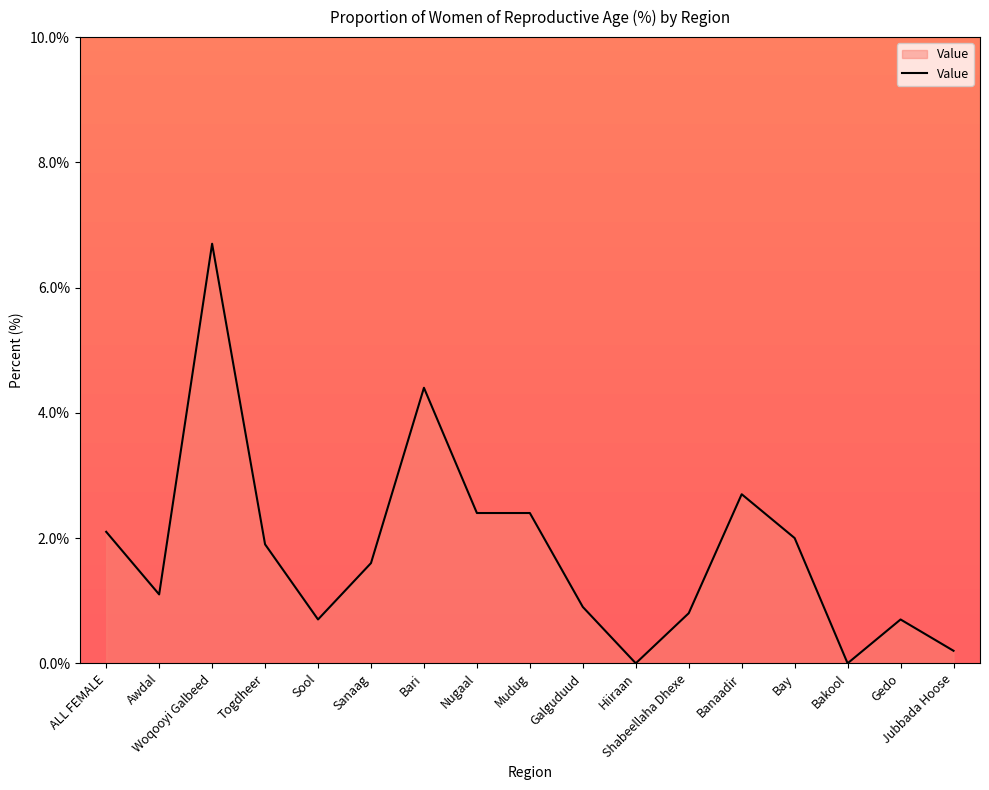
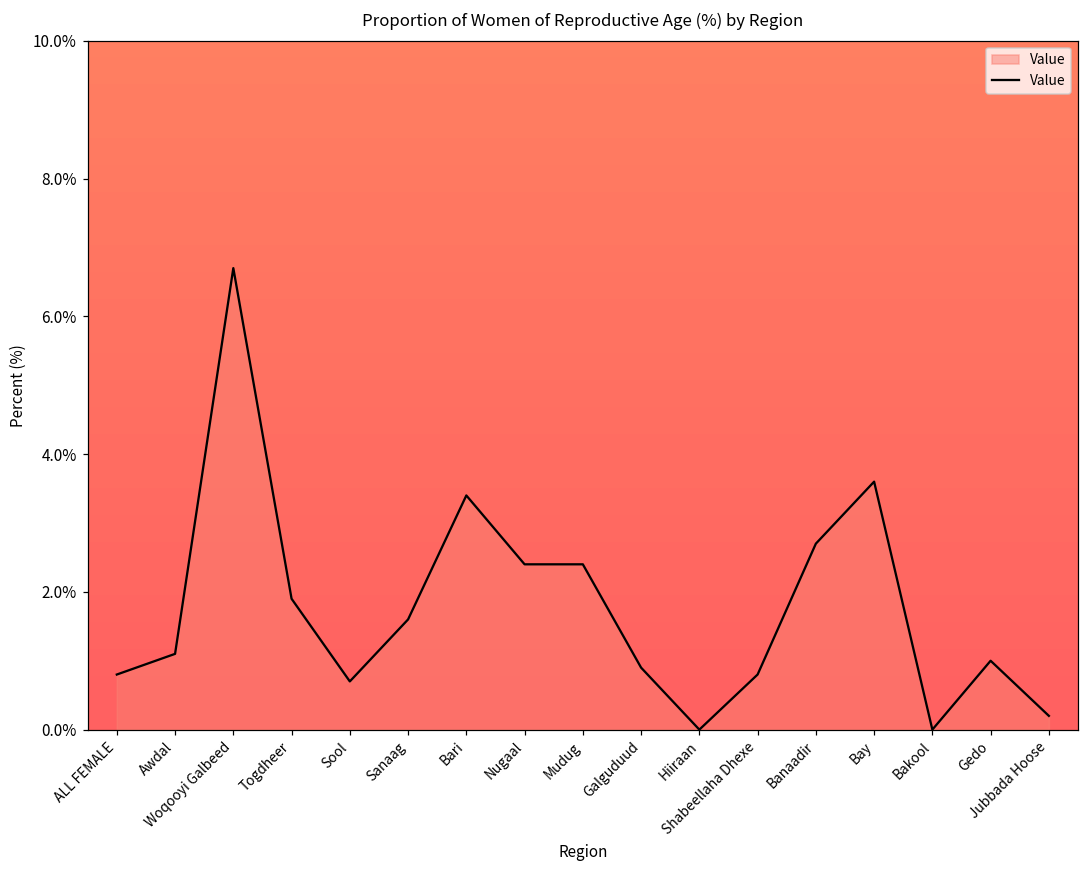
  {
-   "ALL FEMALE": "2.1%",
+   "ALL FEMALE": "0.8%",
    "Awdal": "1.1%",
    "Woqooyi Galbeed": "6.7%",
    "Togdheer": "1.9%",
    "Sool": "0.7%",
    "Sanaag": "1.6%",
-   "Bari": "4.4%",
+   "Bari": "3.4%",
    "Nugaal": "2.4%",
    "Mudug": "2.4%",
    "Galguduud": "0.9%",
    "Hiiraan": "0.0%",
    "Shabeellaha Dhexe": "0.8%",
    "Banaadir": "2.7%",
-   "Bay": "2.0%",
+   "Bay": "3.6%",
    "Bakool": "0.0%",
-   "Gedo": "0.7%",
+   "Gedo": "1.0%",
    "Jubbada Hoose": "0.2%"
  }
